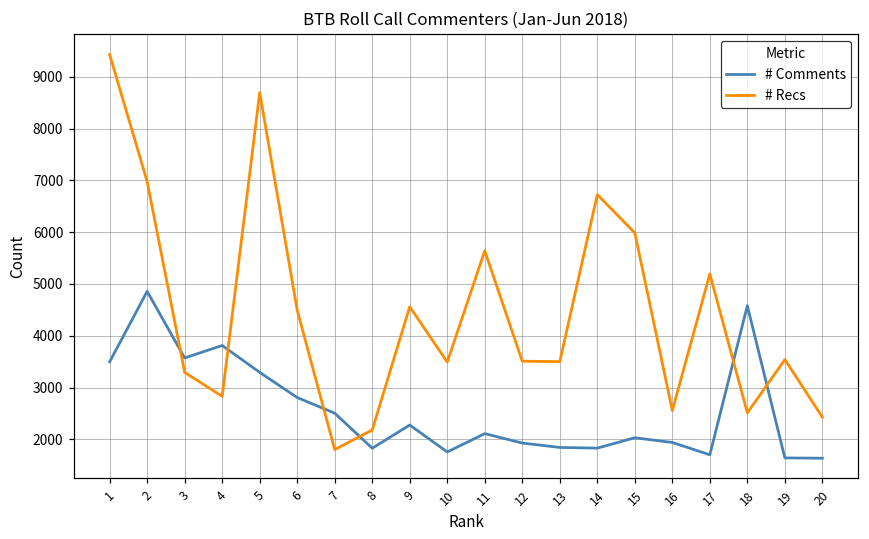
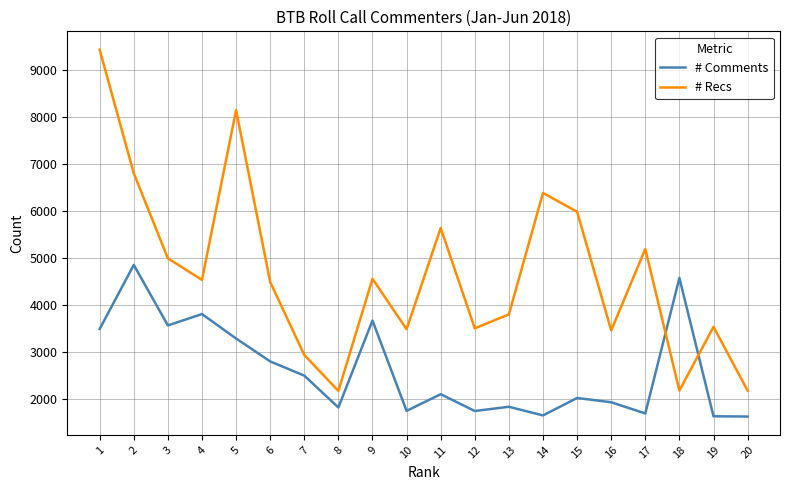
  {
    "# Comments": {
      "1": 3500,
      "2": 4900,
      "3": 3600,
      "4": 3800,
      "5": 3300,
      "6": 2800,
      "7": 2500,
      "8": 1800,
-     "9": 2300,
+     "9": 3700,
      "10": 1800,
      "11": 2100,
-     "12": 1900,
+     "12": 1800,
      "13": 1800,
-     "14": 1800,
+     "14": 1700,
      "15": 2000,
      "16": 1900,
      "17": 1700,
      "18": 4600,
      "19": 1600,
      "20": 1600
    },
    "# Recs": {
      "1": 9400,
-     "2": 7000,
-     "3": 3300,
-     "4": 2800,
-     "5": 8700,
+     "2": 6800,
+     "3": 5000,
+     "4": 4500,
+     "5": 8100,
      "6": 4500,
-     "7": 1800,
+     "7": 2900,
      "8": 2200,
      "9": 4600,
      "10": 3500,
      "11": 5600,
      "12": 3500,
-     "13": 3500,
-     "14": 6700,
+     "13": 3800,
+     "14": 6400,
      "15": 6000,
-     "16": 2600,
+     "16": 3500,
      "17": 5200,
-     "18": 2500,
+     "18": 2200,
      "19": 3500,
-     "20": 2400
+     "20": 2200
    }
  }
